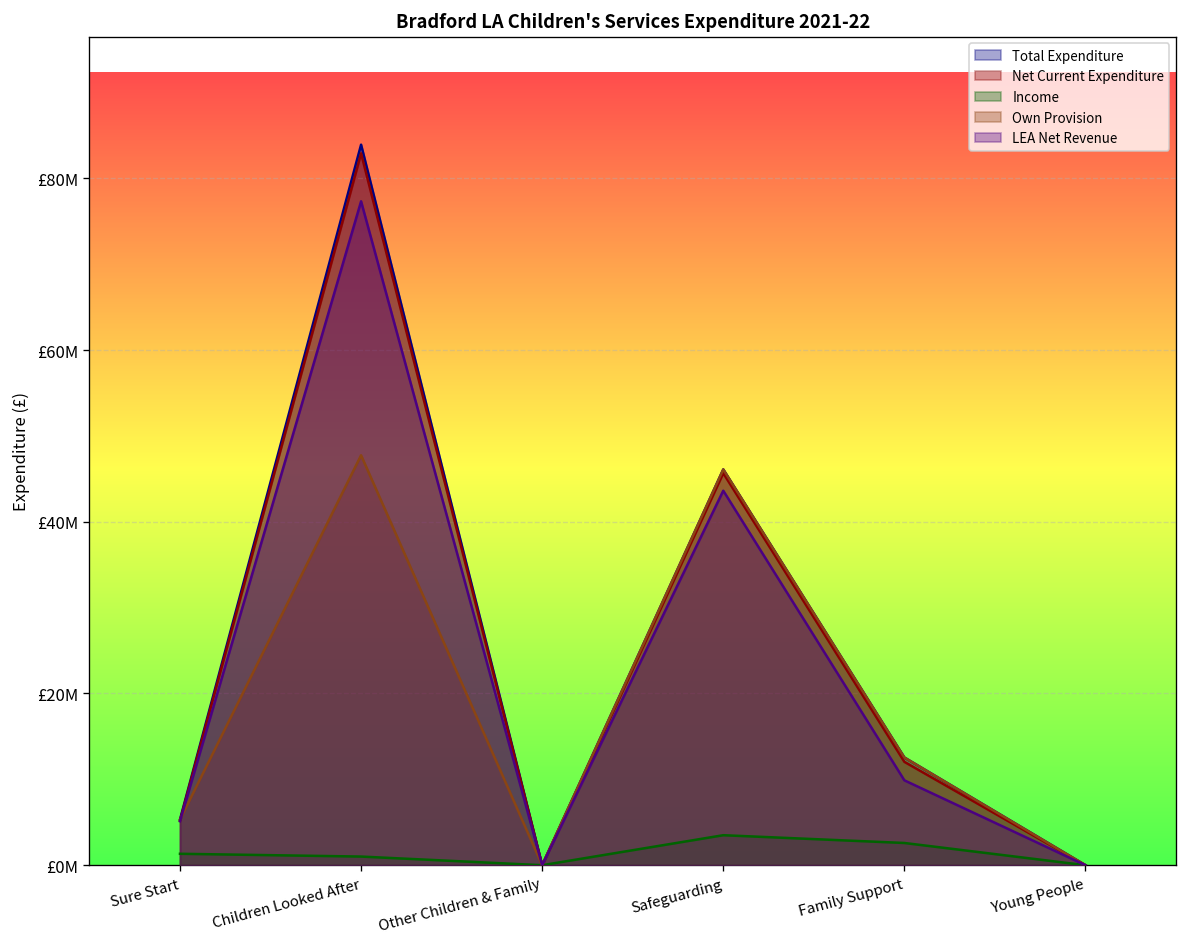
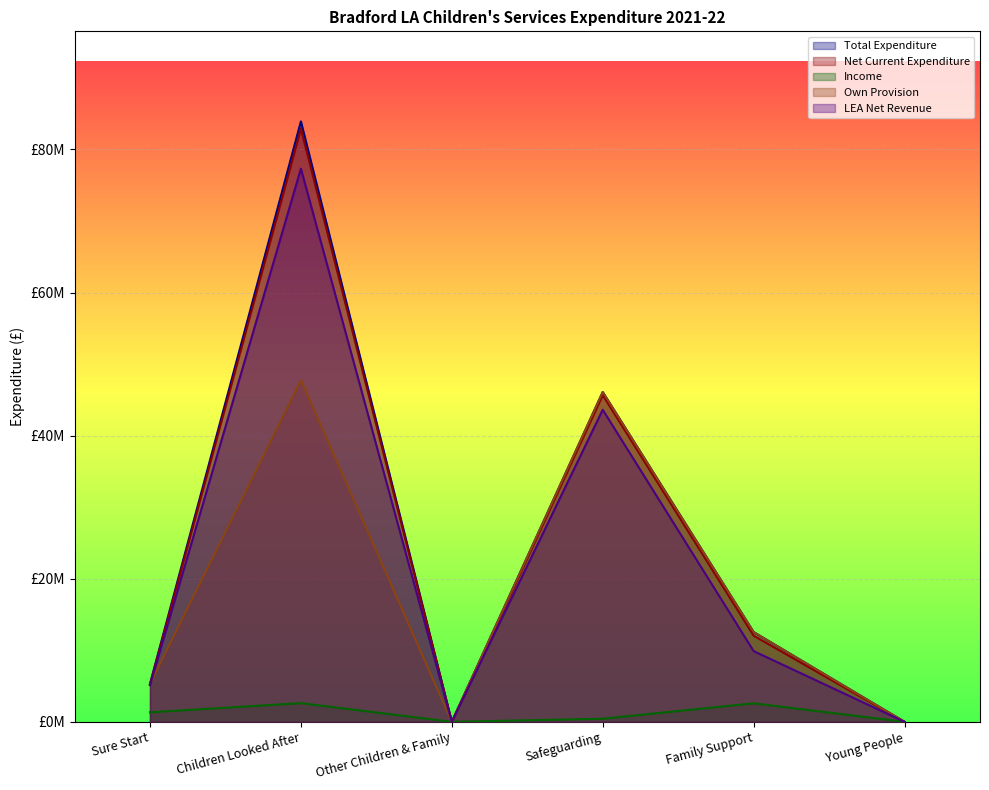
  {
    "Income": {
      "Sure Start": "£1000000",
-     "Children Looked After": "£1000000",
-     "Safeguarding": "£3000000",
+     "Children Looked After": "£3000000",
+     "Safeguarding": "£0",
      "Family Support": "£3000000"
    }
  }
